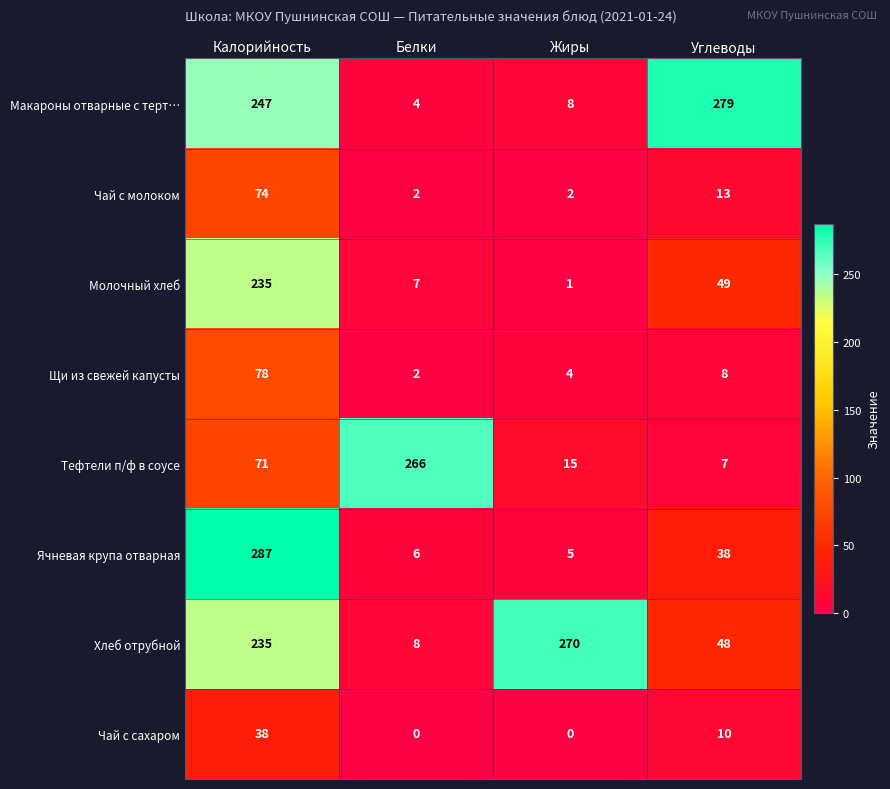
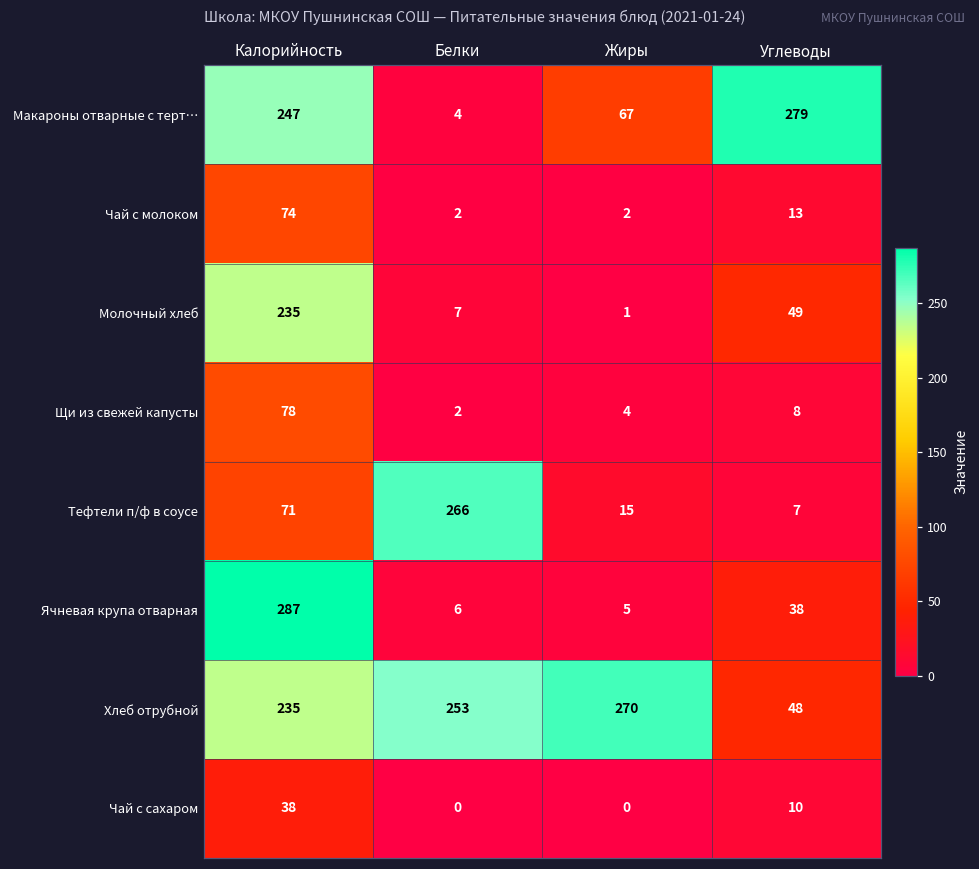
  {
    "Макароны отварные с терт…": {
      "Калорийность": 247,
      "Белки": 4,
-     "Жиры": 8,
+     "Жиры": 67,
      "Углеводы": 279
    },
    "Чай с молоком": {
      "Калорийность": 74,
      "Белки": 2,
      "Жиры": 2,
      "Углеводы": 13
    },
    "Молочный хлеб": {
      "Калорийность": 235,
      "Белки": 7,
      "Жиры": 1,
      "Углеводы": 49
    },
    "Щи из свежей капусты": {
      "Калорийность": 78,
      "Белки": 2,
      "Жиры": 4,
      "Углеводы": 8
    },
    "Тефтели п/ф в соусе": {
      "Калорийность": 71,
      "Белки": 266,
      "Жиры": 15,
      "Углеводы": 7
    },
    "Ячневая крупа отварная": {
      "Калорийность": 287,
      "Белки": 6,
      "Жиры": 5,
      "Углеводы": 38
    },
    "Хлеб отрубной": {
      "Калорийность": 235,
-     "Белки": 8,
+     "Белки": 253,
      "Жиры": 270,
      "Углеводы": 48
    },
    "Чай с сахаром": {
      "Калорийность": 38,
      "Белки": 0,
      "Жиры": 0,
      "Углеводы": 10
    }
  }
